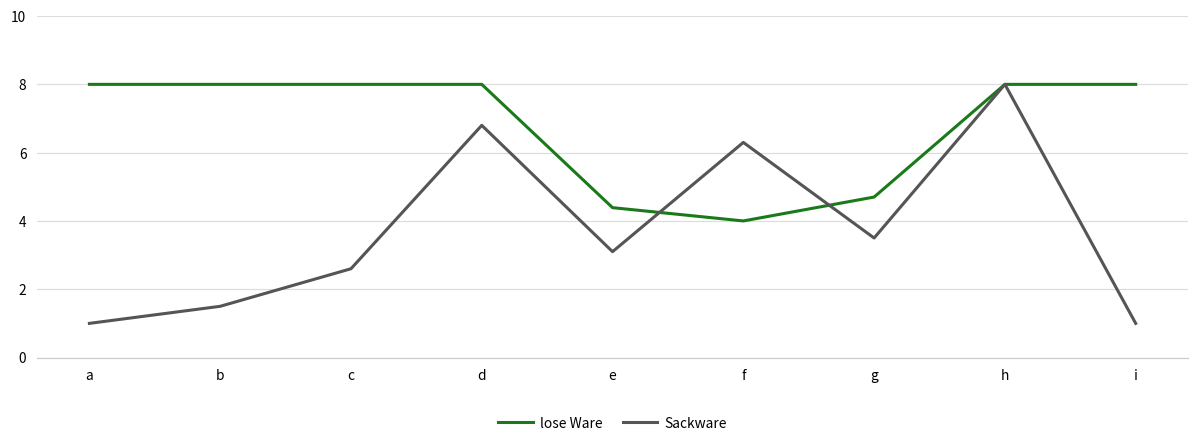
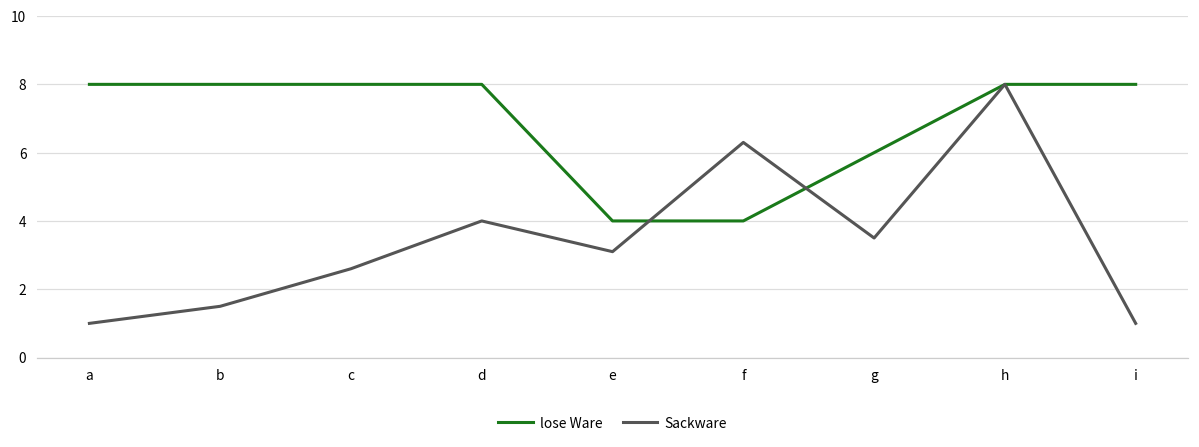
  {
    "lose Ware": {
      "a": 8.0,
      "b": 8.0,
      "c": 8.0,
      "d": 8.0,
-     "e": 4.4,
+     "e": 4.0,
      "f": 4.0,
-     "g": 4.7,
+     "g": 6.0,
      "i": 8.0
    },
    "Sackware": {
      "a": 1.0,
      "b": 1.5,
      "c": 2.6,
-     "d": 6.8,
+     "d": 4.0,
      "e": 3.1,
      "f": 6.3,
      "g": 3.5,
      "i": 1.0
    }
  }
